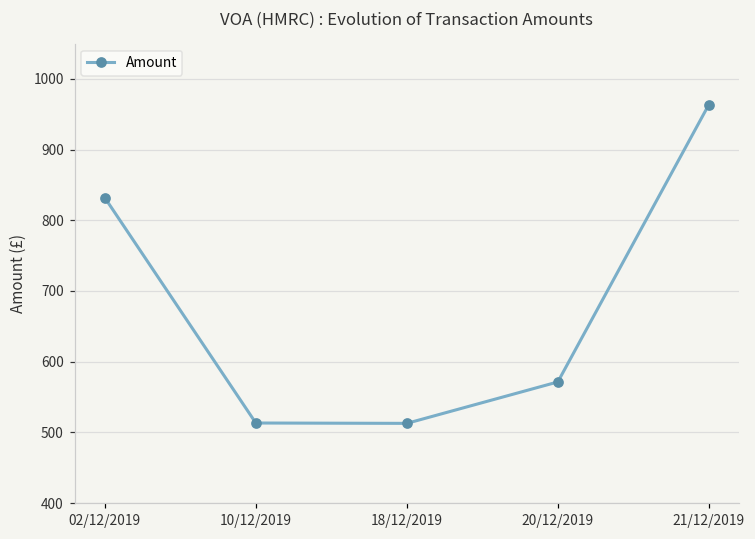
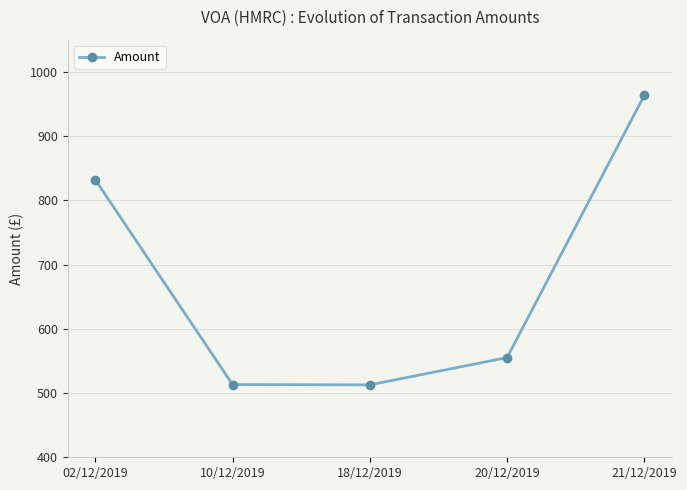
  {
    "02/12/2019": 830,
    "10/12/2019": 510,
    "18/12/2019": 510,
-   "20/12/2019": 570,
+   "20/12/2019": 560,
    "21/12/2019": 960
  }
